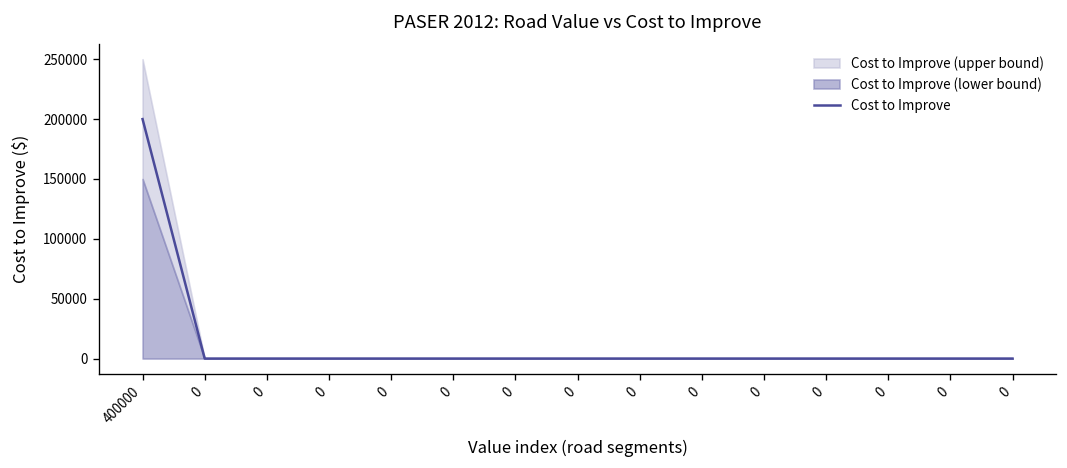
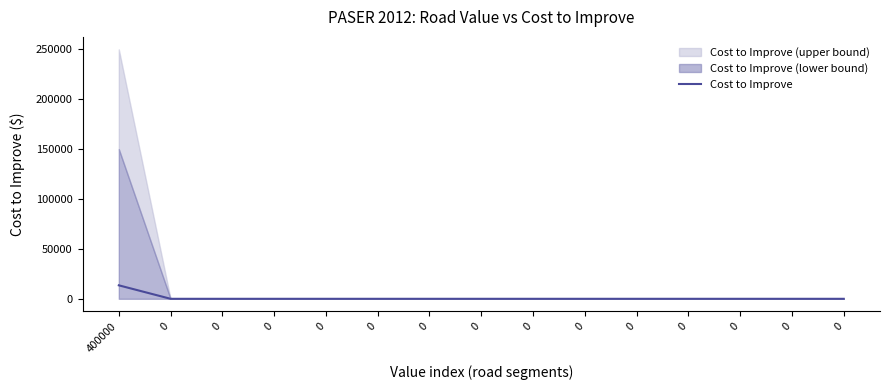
  {
    "Cost to Improve": {
-     "400000": 200000
+     "400000": 10000
    },
    "Cost to Improve (lower bound)": {
      "400000": 150000
    }
  }
